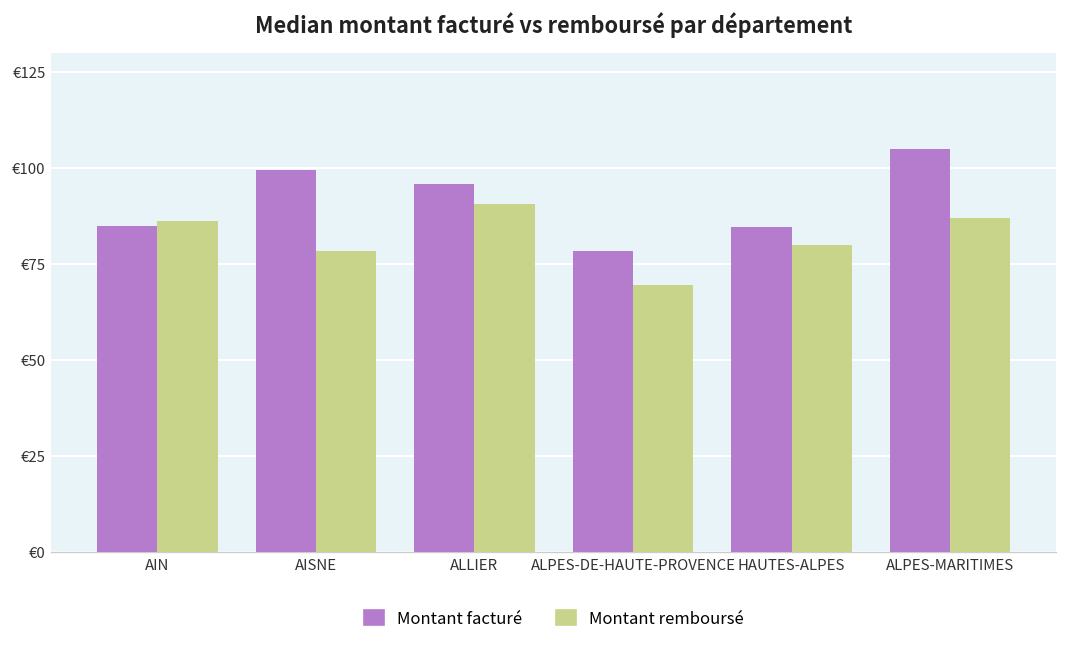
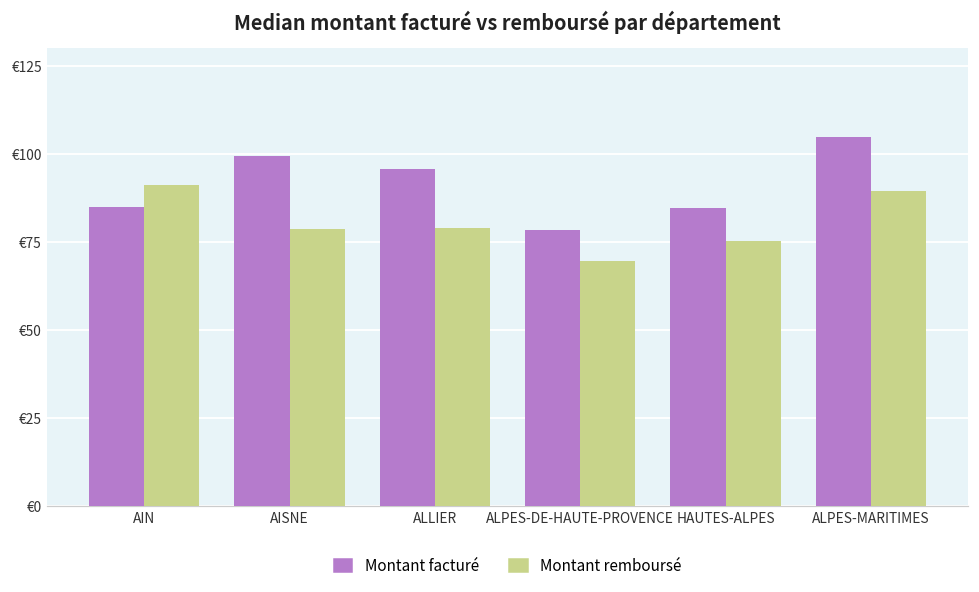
  {
    "Montant facturé": {
      "AIN": "€85",
      "AISNE": "€100",
      "ALLIER": "€96",
      "ALPES-DE-HAUTE-PROVENCE": "€78",
      "HAUTES-ALPES": "€85",
      "ALPES-MARITIMES": "€105"
    },
    "Montant remboursé": {
-     "AIN": "€86",
+     "AIN": "€91",
      "AISNE": "€79",
-     "ALLIER": "€91",
+     "ALLIER": "€79",
      "ALPES-DE-HAUTE-PROVENCE": "€70",
-     "HAUTES-ALPES": "€80",
-     "ALPES-MARITIMES": "€87"
+     "HAUTES-ALPES": "€75",
+     "ALPES-MARITIMES": "€90"
    }
  }
